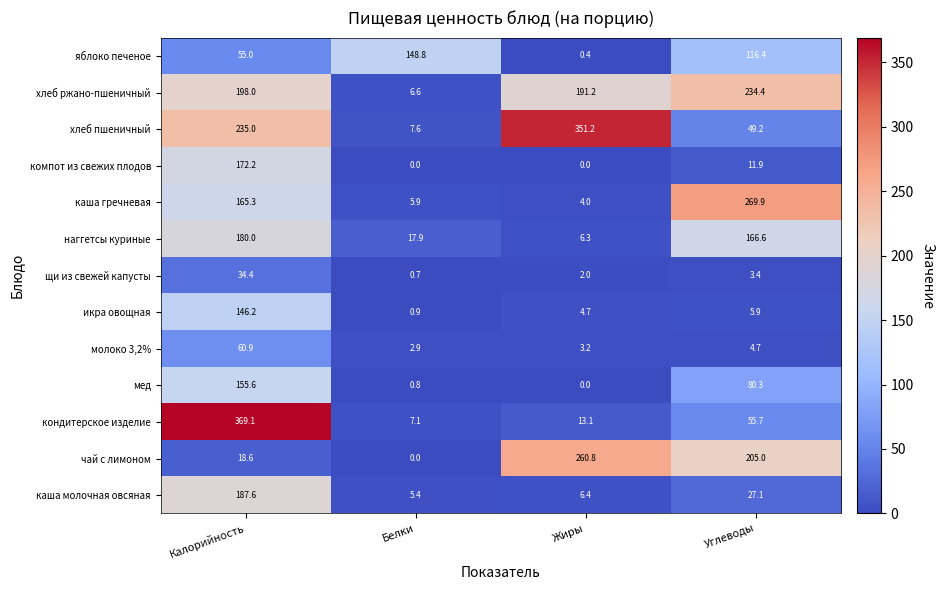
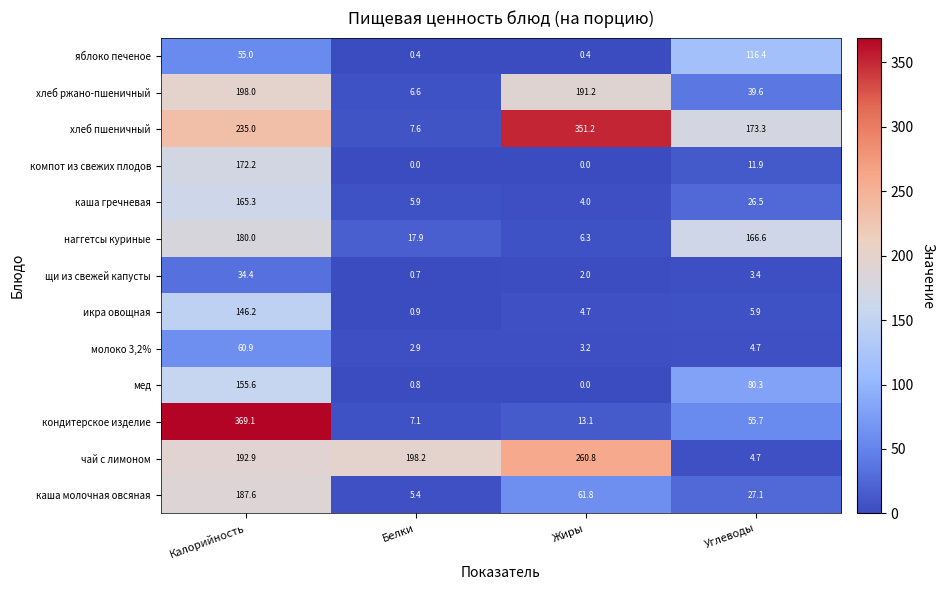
  {
    "яблоко печеное": {
      "Калорийность": 55.0,
-     "Белки": 148.8,
+     "Белки": 0.4,
      "Жиры": 0.4,
      "Углеводы": 116.4
    },
    "хлеб ржано-пшеничный": {
      "Калорийность": 198.0,
      "Белки": 6.6,
      "Жиры": 191.2,
-     "Углеводы": 234.4
+     "Углеводы": 39.6
    },
    "хлеб пшеничный": {
      "Калорийность": 235.0,
      "Белки": 7.6,
      "Жиры": 351.2,
-     "Углеводы": 49.2
+     "Углеводы": 173.3
    },
    "компот из свежих плодов": {
      "Калорийность": 172.2,
      "Белки": 0.0,
      "Жиры": 0.0,
      "Углеводы": 11.9
    },
    "каша гречневая": {
      "Калорийность": 165.3,
      "Белки": 5.9,
      "Жиры": 4.0,
-     "Углеводы": 269.9
+     "Углеводы": 26.5
    },
    "наггетсы куриные": {
      "Калорийность": 180.0,
      "Белки": 17.9,
      "Жиры": 6.3,
      "Углеводы": 166.6
    },
    "щи из свежей капусты": {
      "Калорийность": 34.4,
      "Белки": 0.7,
      "Жиры": 2.0,
      "Углеводы": 3.4
    },
    "икра овощная": {
      "Калорийность": 146.2,
      "Белки": 0.9,
      "Жиры": 4.7,
      "Углеводы": 5.9
    },
    "молоко 3,2%": {
      "Калорийность": 60.9,
      "Белки": 2.9,
      "Жиры": 3.2,
      "Углеводы": 4.7
    },
    "мед": {
      "Калорийность": 155.6,
      "Белки": 0.8,
      "Жиры": 0.0,
      "Углеводы": 80.3
    },
    "кондитерское изделие": {
      "Калорийность": 369.1,
      "Белки": 7.1,
      "Жиры": 13.1,
      "Углеводы": 55.7
    },
    "чай с лимоном": {
-     "Калорийность": 18.6,
-     "Белки": 0.0,
+     "Калорийность": 192.9,
+     "Белки": 198.2,
      "Жиры": 260.8,
-     "Углеводы": 205.0
+     "Углеводы": 4.7
    },
    "каша молочная овсяная": {
      "Калорийность": 187.6,
      "Белки": 5.4,
-     "Жиры": 6.4,
+     "Жиры": 61.8,
      "Углеводы": 27.1
    }
  }
